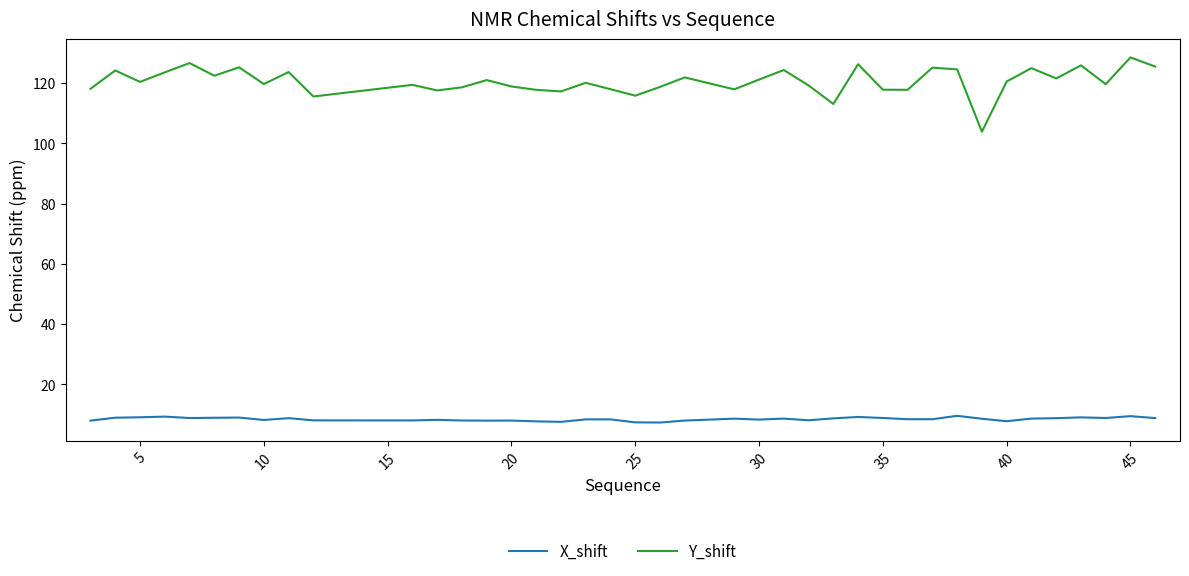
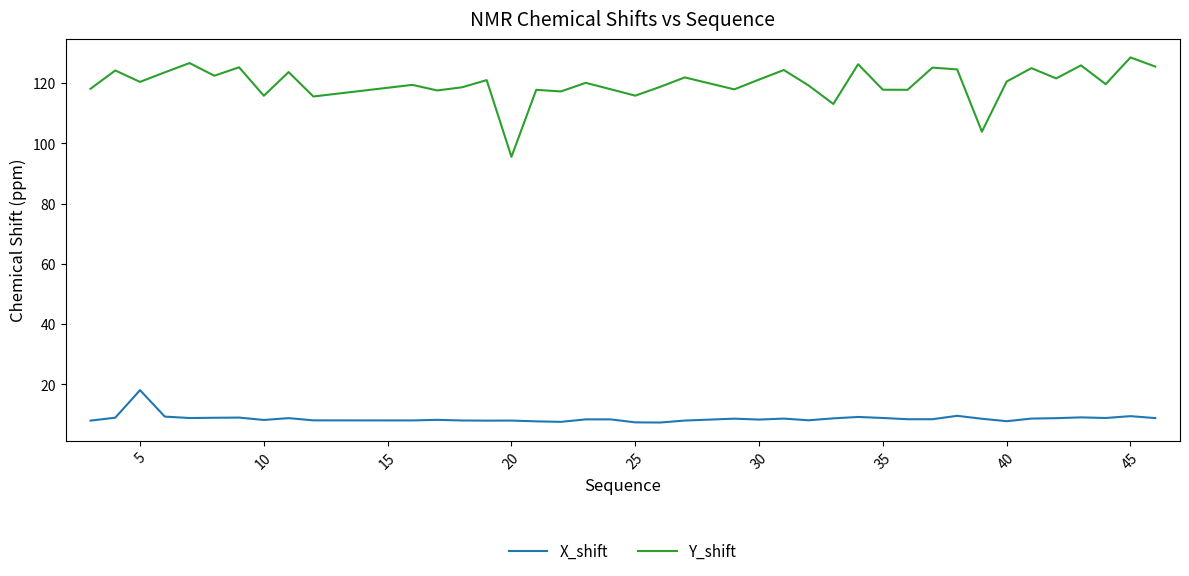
  {
    "X_shift": {
-     "5": 9,
+     "5": 18,
      "10": 8,
      "20": 8,
      "25": 7,
      "30": 8,
      "35": 9,
      "40": 8,
      "45": 9
    },
    "Y_shift": {
      "5": 120,
-     "10": 120,
-     "20": 119,
+     "10": 116,
+     "20": 96,
      "25": 116,
      "30": 121,
      "35": 118,
      "40": 121,
      "45": 129
    }
  }
